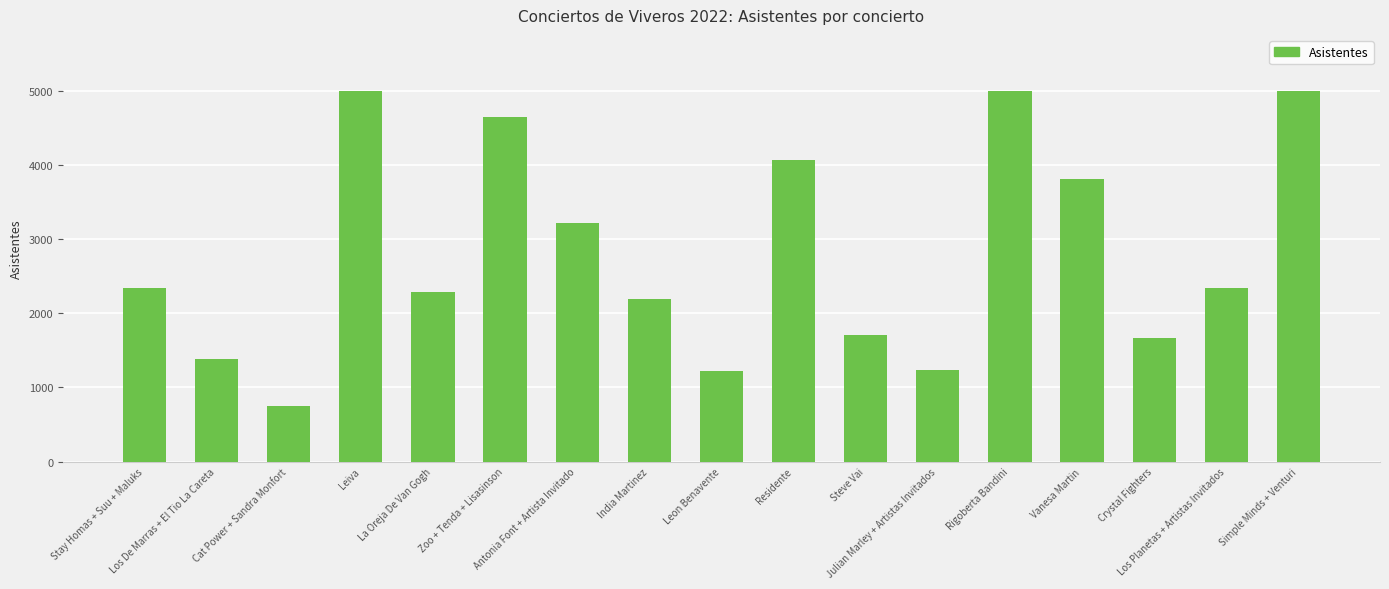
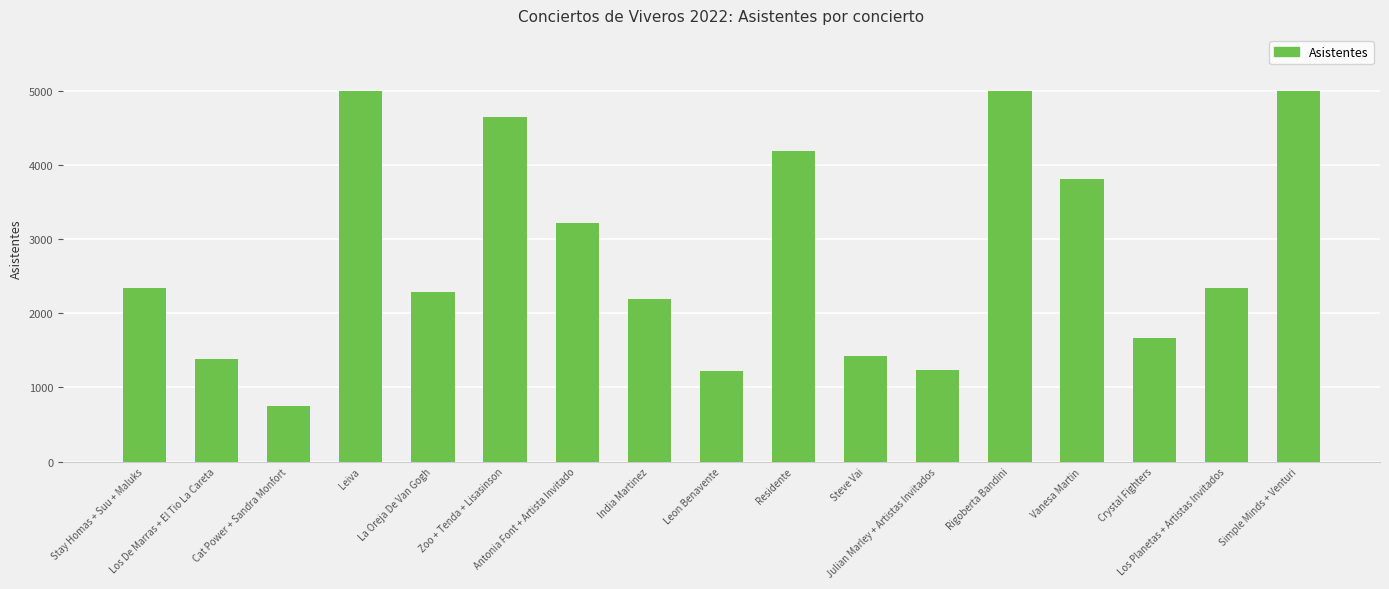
  {
    "Stay Homas + Suu + Maluks": 2300,
    "Los De Marras + El Tio La Careta": 1400,
    "Cat Power + Sandra Monfort": 700,
    "Leiva": 5000,
    "La Oreja De Van Gogh": 2300,
    "Zoo + Tenda + Lisasinson": 4600,
    "Antonia Font + Artista Invitado": 3200,
    "India Martinez": 2200,
    "Leon Benavente": 1200,
-   "Residente": 4100,
-   "Steve Vai": 1700,
+   "Residente": 4200,
+   "Steve Vai": 1400,
    "Julian Marley + Artistas Invitados": 1200,
    "Rigoberta Bandini": 5000,
    "Vanesa Martin": 3800,
    "Crystal Fighters": 1700,
    "Los Planetas + Artistas Invitados": 2300,
    "Simple Minds + Venturi": 5000
  }
